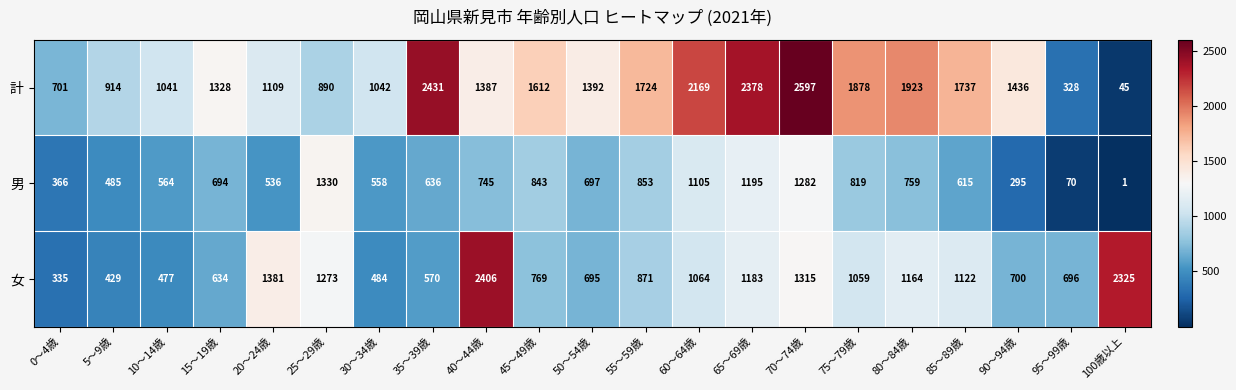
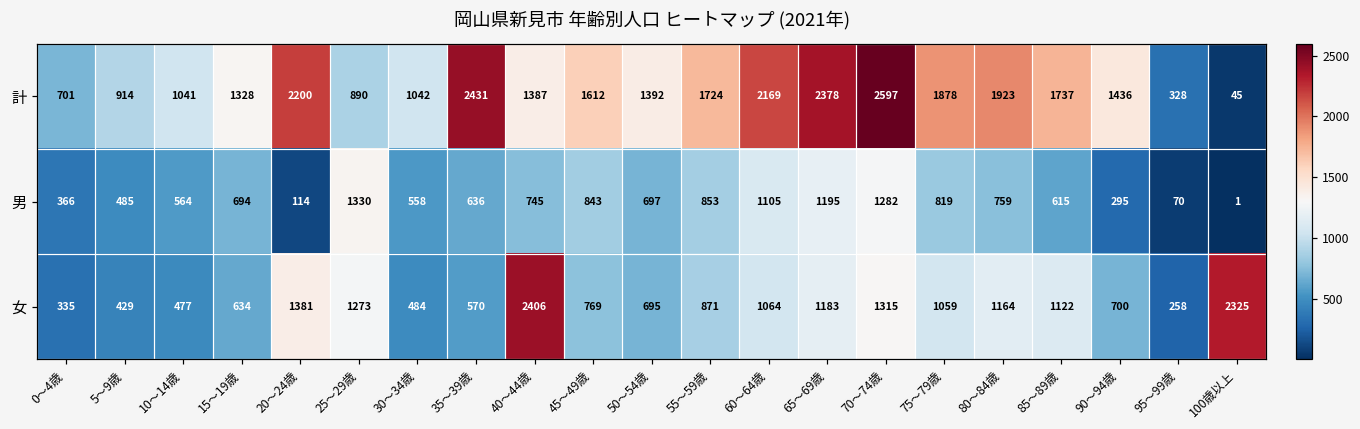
  {
    "計": {
      "0～4歳": 701,
      "5～9歳": 914,
      "10～14歳": 1041,
      "15～19歳": 1328,
-     "20～24歳": 1109,
+     "20～24歳": 2200,
      "25～29歳": 890,
      "30～34歳": 1042,
      "35～39歳": 2431,
      "40～44歳": 1387,
      "45～49歳": 1612,
      "50～54歳": 1392,
      "55～59歳": 1724,
      "60～64歳": 2169,
      "65～69歳": 2378,
      "70～74歳": 2597,
      "75～79歳": 1878,
      "80～84歳": 1923,
      "85～89歳": 1737,
      "90～94歳": 1436,
      "95～99歳": 328,
      "100歳以上": 45
    },
    "男": {
      "0～4歳": 366,
      "5～9歳": 485,
      "10～14歳": 564,
      "15～19歳": 694,
-     "20～24歳": 536,
+     "20～24歳": 114,
      "25～29歳": 1330,
      "30～34歳": 558,
      "35～39歳": 636,
      "40～44歳": 745,
      "45～49歳": 843,
      "50～54歳": 697,
      "55～59歳": 853,
      "60～64歳": 1105,
      "65～69歳": 1195,
      "70～74歳": 1282,
      "75～79歳": 819,
      "80～84歳": 759,
      "85～89歳": 615,
      "90～94歳": 295,
      "95～99歳": 70,
      "100歳以上": 1
    },
    "女": {
      "0～4歳": 335,
      "5～9歳": 429,
      "10～14歳": 477,
      "15～19歳": 634,
      "20～24歳": 1381,
      "25～29歳": 1273,
      "30～34歳": 484,
      "35～39歳": 570,
      "40～44歳": 2406,
      "45～49歳": 769,
      "50～54歳": 695,
      "55～59歳": 871,
      "60～64歳": 1064,
      "65～69歳": 1183,
      "70～74歳": 1315,
      "75～79歳": 1059,
      "80～84歳": 1164,
      "85～89歳": 1122,
      "90～94歳": 700,
-     "95～99歳": 696,
+     "95～99歳": 258,
      "100歳以上": 2325
    }
  }
